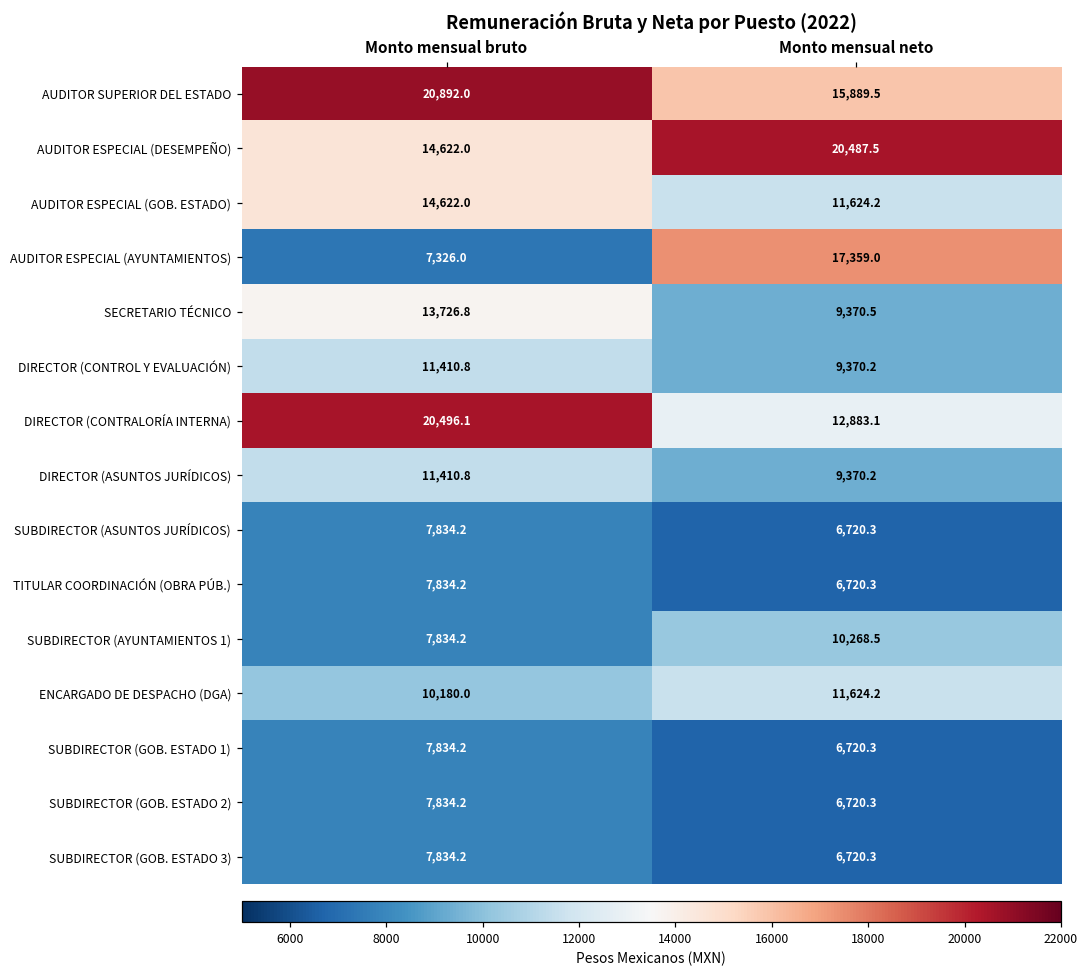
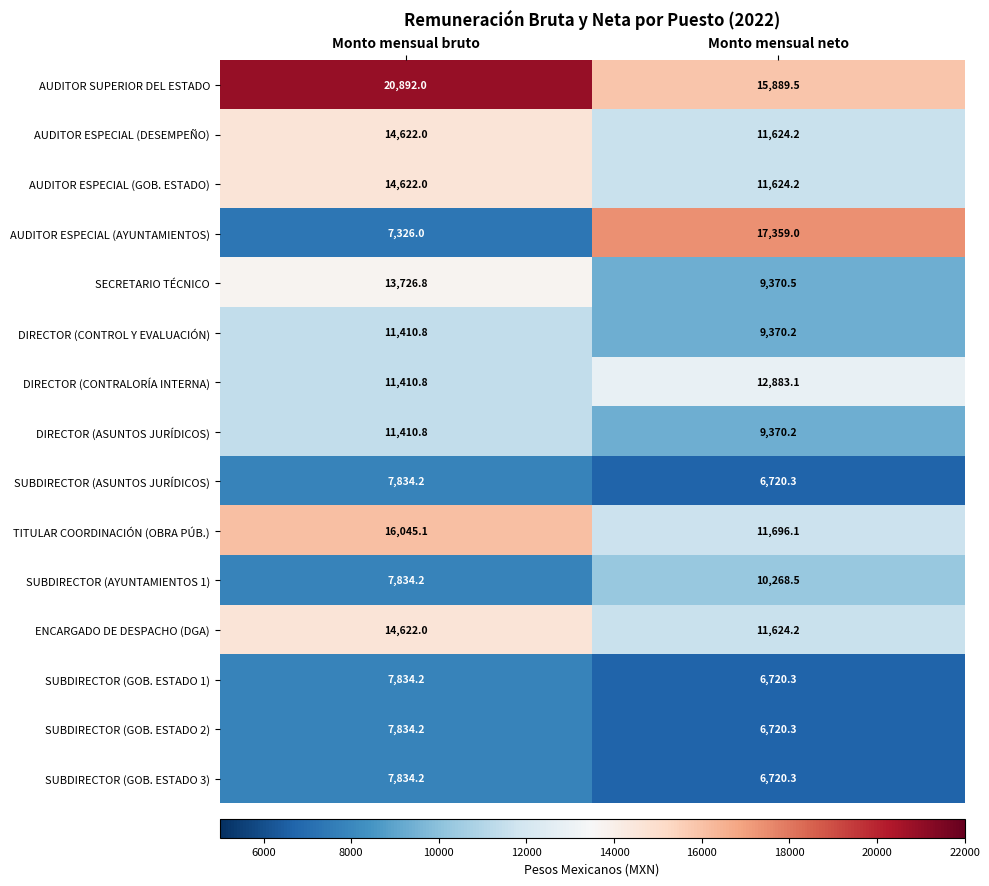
  {
    "AUDITOR SUPERIOR DEL ESTADO": {
      "Monto mensual bruto": "20,892.0",
      "Monto mensual neto": "15,889.5"
    },
    "AUDITOR ESPECIAL (DESEMPEÑO)": {
      "Monto mensual bruto": "14,622.0",
-     "Monto mensual neto": "20,487.5"
+     "Monto mensual neto": "11,624.2"
    },
    "AUDITOR ESPECIAL (GOB. ESTADO)": {
      "Monto mensual bruto": "14,622.0",
      "Monto mensual neto": "11,624.2"
    },
    "AUDITOR ESPECIAL (AYUNTAMIENTOS)": {
      "Monto mensual bruto": "7,326.0",
      "Monto mensual neto": "17,359.0"
    },
    "SECRETARIO TÉCNICO": {
      "Monto mensual bruto": "13,726.8",
      "Monto mensual neto": "9,370.5"
    },
    "DIRECTOR (CONTROL Y EVALUACIÓN)": {
      "Monto mensual bruto": "11,410.8",
      "Monto mensual neto": "9,370.2"
    },
    "DIRECTOR (CONTRALORÍA INTERNA)": {
-     "Monto mensual bruto": "20,496.1",
+     "Monto mensual bruto": "11,410.8",
      "Monto mensual neto": "12,883.1"
    },
    "DIRECTOR (ASUNTOS JURÍDICOS)": {
      "Monto mensual bruto": "11,410.8",
      "Monto mensual neto": "9,370.2"
    },
    "SUBDIRECTOR (ASUNTOS JURÍDICOS)": {
      "Monto mensual bruto": "7,834.2",
      "Monto mensual neto": "6,720.3"
    },
    "TITULAR COORDINACIÓN (OBRA PÚB.)": {
-     "Monto mensual bruto": "7,834.2",
-     "Monto mensual neto": "6,720.3"
+     "Monto mensual bruto": "16,045.1",
+     "Monto mensual neto": "11,696.1"
    },
    "SUBDIRECTOR (AYUNTAMIENTOS 1)": {
      "Monto mensual bruto": "7,834.2",
      "Monto mensual neto": "10,268.5"
    },
    "ENCARGADO DE DESPACHO (DGA)": {
-     "Monto mensual bruto": "10,180.0",
+     "Monto mensual bruto": "14,622.0",
      "Monto mensual neto": "11,624.2"
    },
    "SUBDIRECTOR (GOB. ESTADO 1)": {
      "Monto mensual bruto": "7,834.2",
      "Monto mensual neto": "6,720.3"
    },
    "SUBDIRECTOR (GOB. ESTADO 2)": {
      "Monto mensual bruto": "7,834.2",
      "Monto mensual neto": "6,720.3"
    },
    "SUBDIRECTOR (GOB. ESTADO 3)": {
      "Monto mensual bruto": "7,834.2",
      "Monto mensual neto": "6,720.3"
    }
  }
